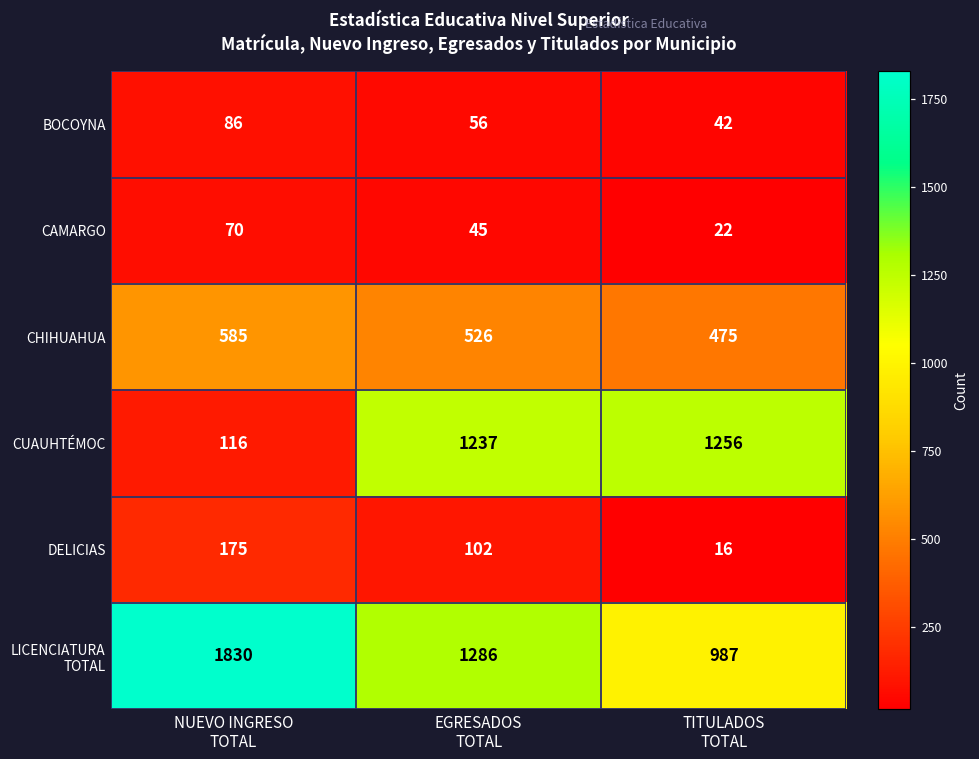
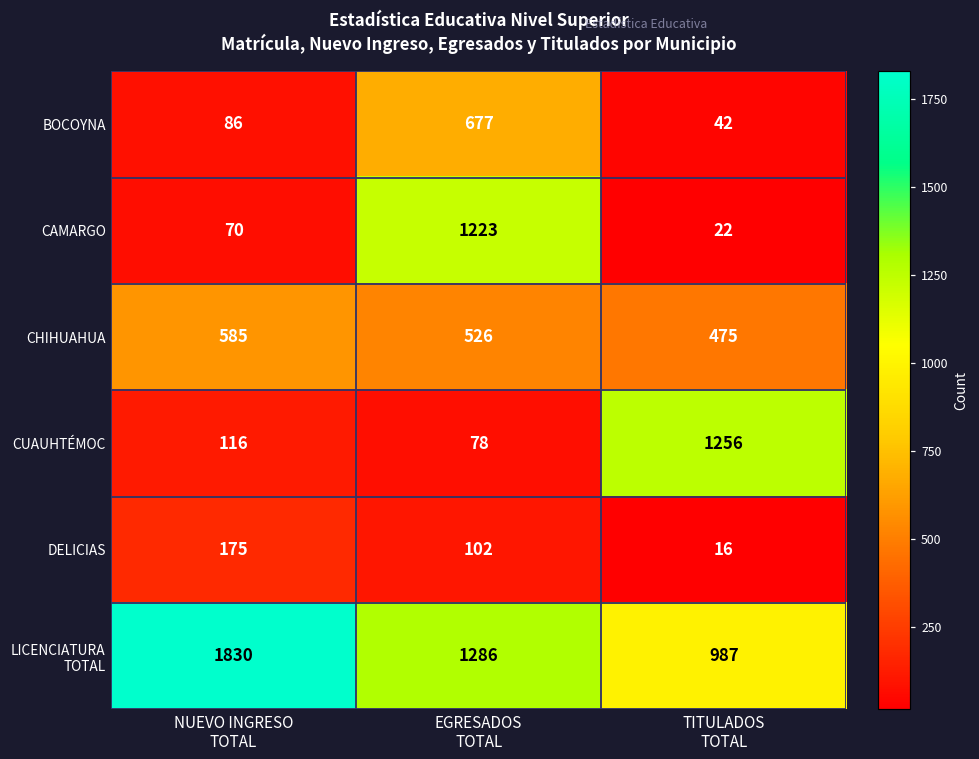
  {
    "BOCOYNA": {
      "NUEVO INGRESO TOTAL": 86,
-     "EGRESADOS TOTAL": 56,
+     "EGRESADOS TOTAL": 677,
      "TITULADOS TOTAL": 42
    },
    "CAMARGO": {
      "NUEVO INGRESO TOTAL": 70,
-     "EGRESADOS TOTAL": 45,
+     "EGRESADOS TOTAL": 1223,
      "TITULADOS TOTAL": 22
    },
    "CHIHUAHUA": {
      "NUEVO INGRESO TOTAL": 585,
      "EGRESADOS TOTAL": 526,
      "TITULADOS TOTAL": 475
    },
    "CUAUHTÉMOC": {
      "NUEVO INGRESO TOTAL": 116,
-     "EGRESADOS TOTAL": 1237,
+     "EGRESADOS TOTAL": 78,
      "TITULADOS TOTAL": 1256
    },
    "DELICIAS": {
      "NUEVO INGRESO TOTAL": 175,
      "EGRESADOS TOTAL": 102,
      "TITULADOS TOTAL": 16
    },
    "LICENCIATURA TOTAL": {
      "NUEVO INGRESO TOTAL": 1830,
      "EGRESADOS TOTAL": 1286,
      "TITULADOS TOTAL": 987
    }
  }
